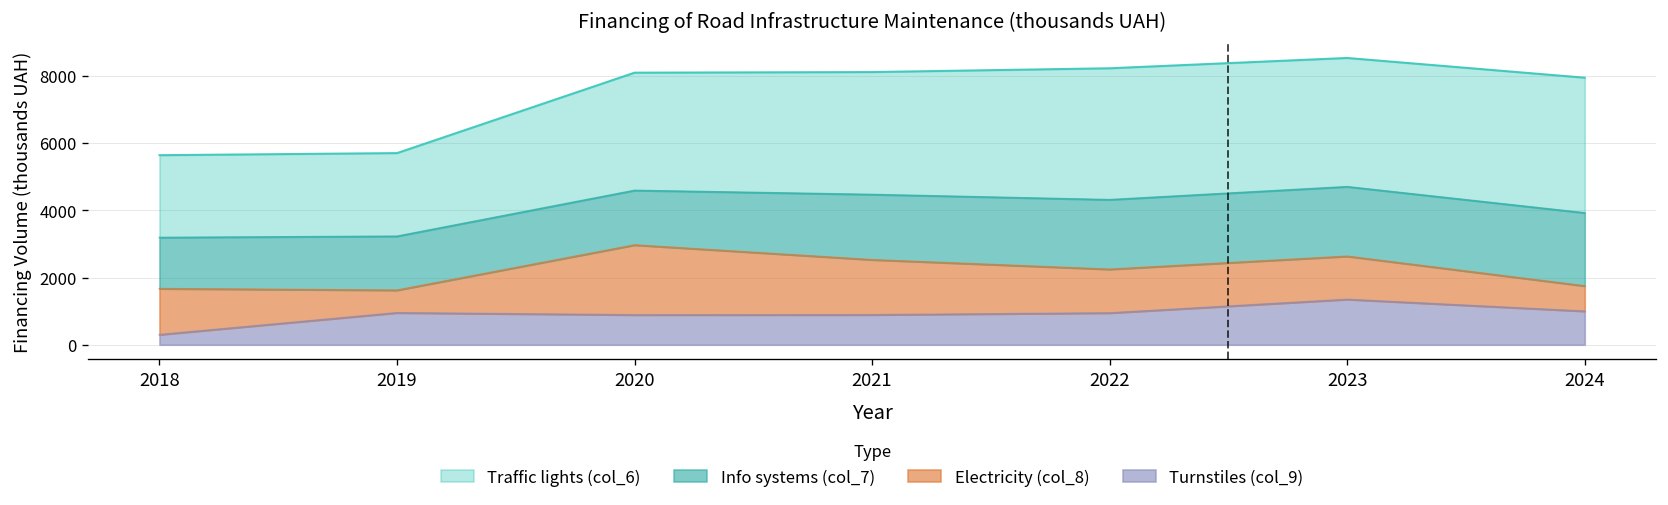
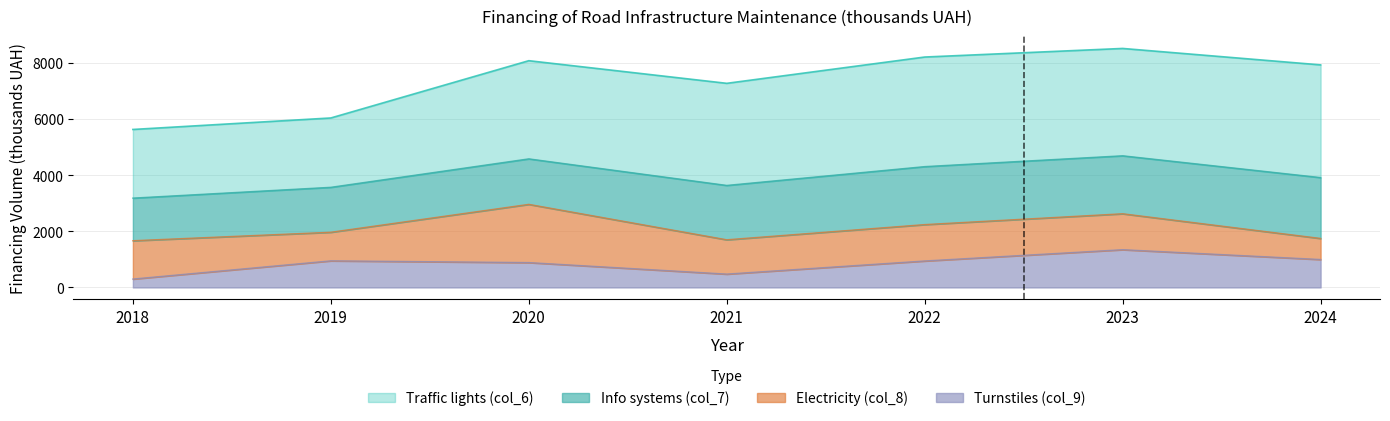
  {
    "Turnstiles (col_9)": {
      "2018": 300,
      "2019": 1000,
      "2020": 900,
-     "2021": 900,
+     "2021": 500,
      "2022": 900,
      "2023": 1300,
      "2024": 1000
    },
    "Electricity (col_8)": {
      "2018": 1400,
-     "2019": 700,
+     "2019": 1000,
      "2020": 2100,
-     "2021": 1600,
+     "2021": 1200,
      "2022": 1300,
      "2023": 1300,
      "2024": 800
    }
  }
